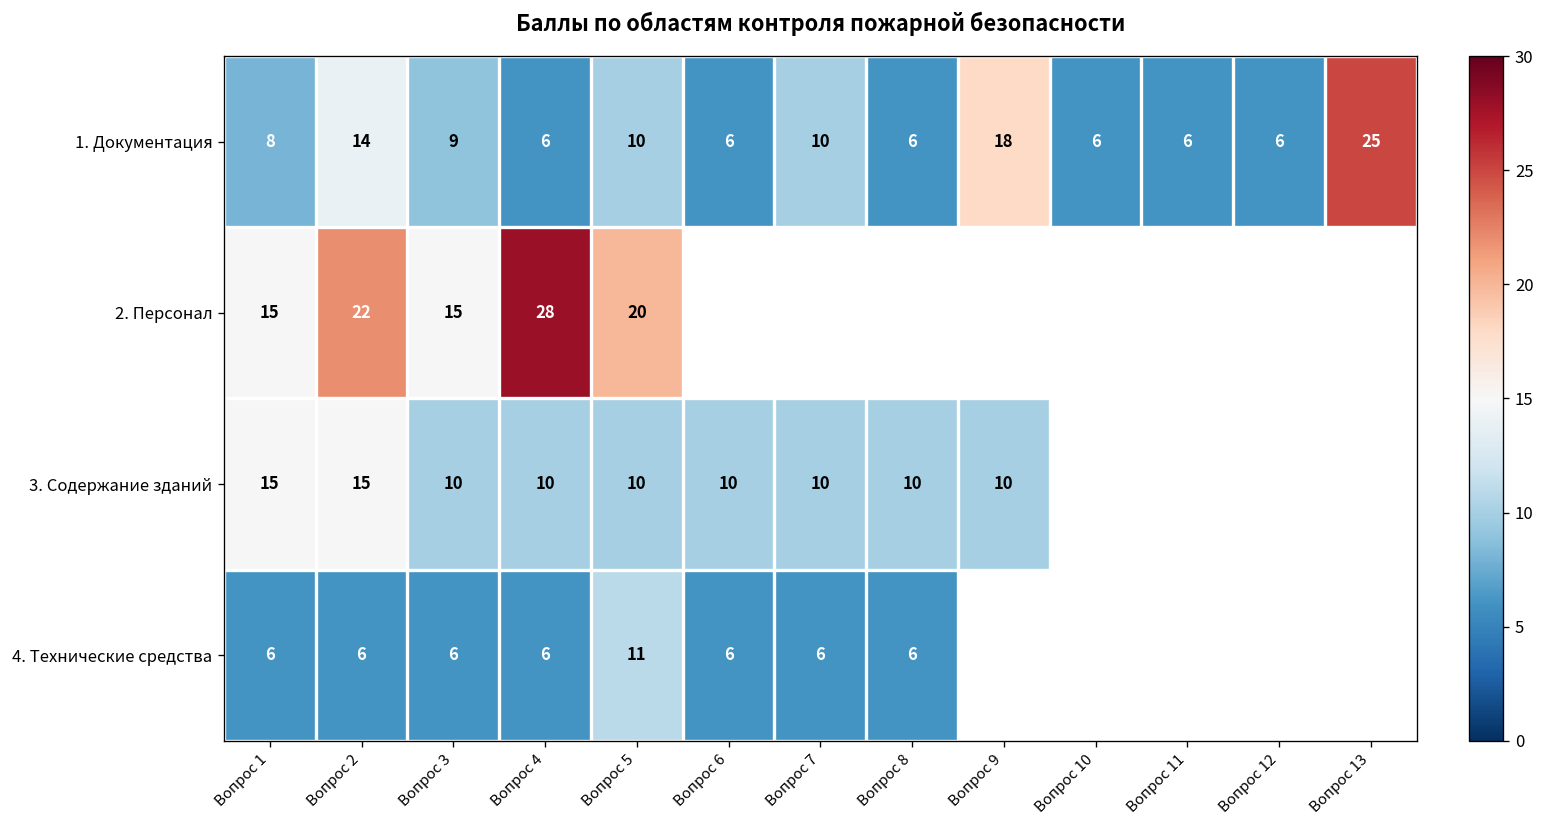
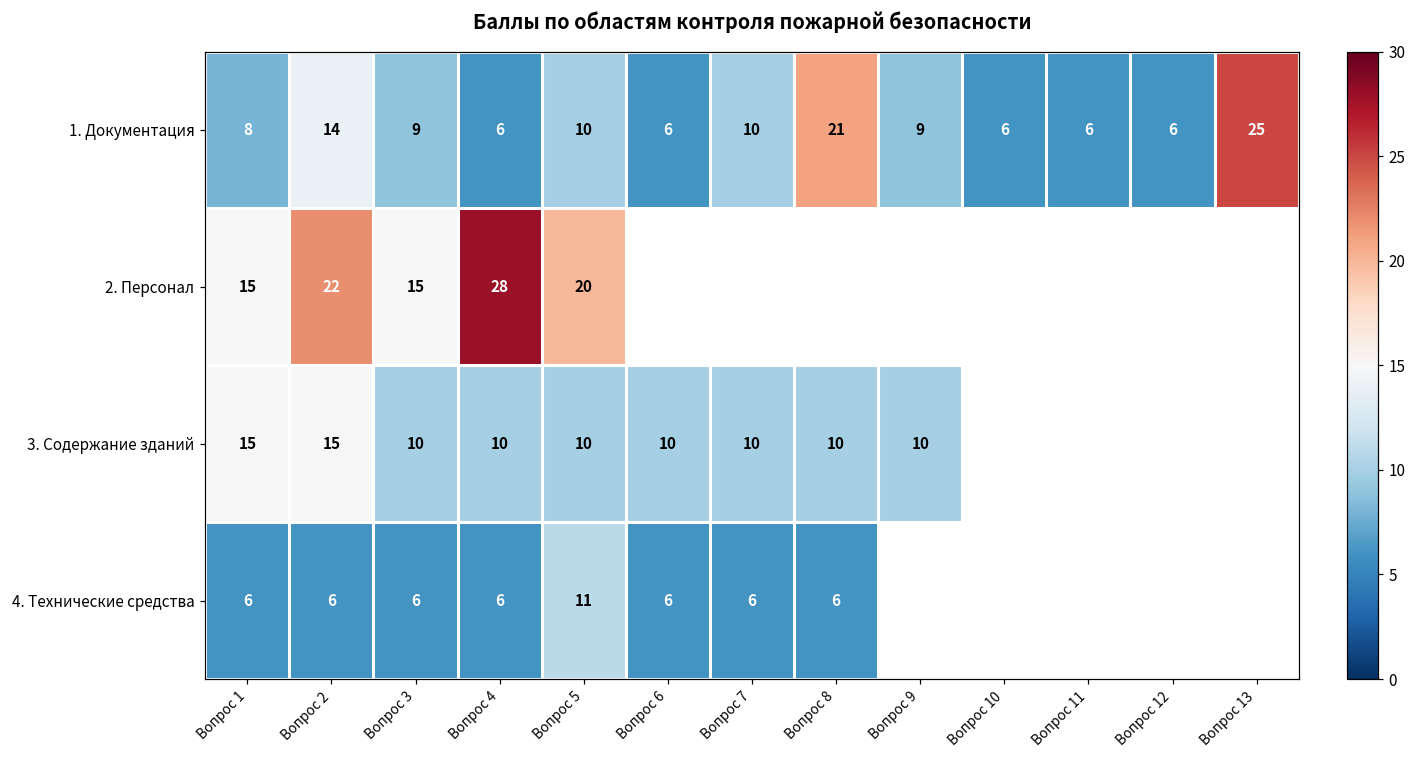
  {
    "1. Документация": {
      "Вопрос 1": 8,
      "Вопрос 2": 14,
      "Вопрос 3": 9,
      "Вопрос 4": 6,
      "Вопрос 5": 10,
      "Вопрос 6": 6,
      "Вопрос 7": 10,
-     "Вопрос 8": 6,
-     "Вопрос 9": 18,
+     "Вопрос 8": 21,
+     "Вопрос 9": 9,
      "Вопрос 10": 6,
      "Вопрос 11": 6,
      "Вопрос 12": 6,
      "Вопрос 13": 25
    },
    "2. Персонал": {
      "Вопрос 1": 15,
      "Вопрос 2": 22,
      "Вопрос 3": 15,
      "Вопрос 4": 28,
      "Вопрос 5": 20
    },
    "3. Содержание зданий": {
      "Вопрос 1": 15,
      "Вопрос 2": 15,
      "Вопрос 3": 10,
      "Вопрос 4": 10,
      "Вопрос 5": 10,
      "Вопрос 6": 10,
      "Вопрос 7": 10,
      "Вопрос 8": 10,
      "Вопрос 9": 10
    },
    "4. Технические средства": {
      "Вопрос 1": 6,
      "Вопрос 2": 6,
      "Вопрос 3": 6,
      "Вопрос 4": 6,
      "Вопрос 5": 11,
      "Вопрос 6": 6,
      "Вопрос 7": 6,
      "Вопрос 8": 6
    }
  }
